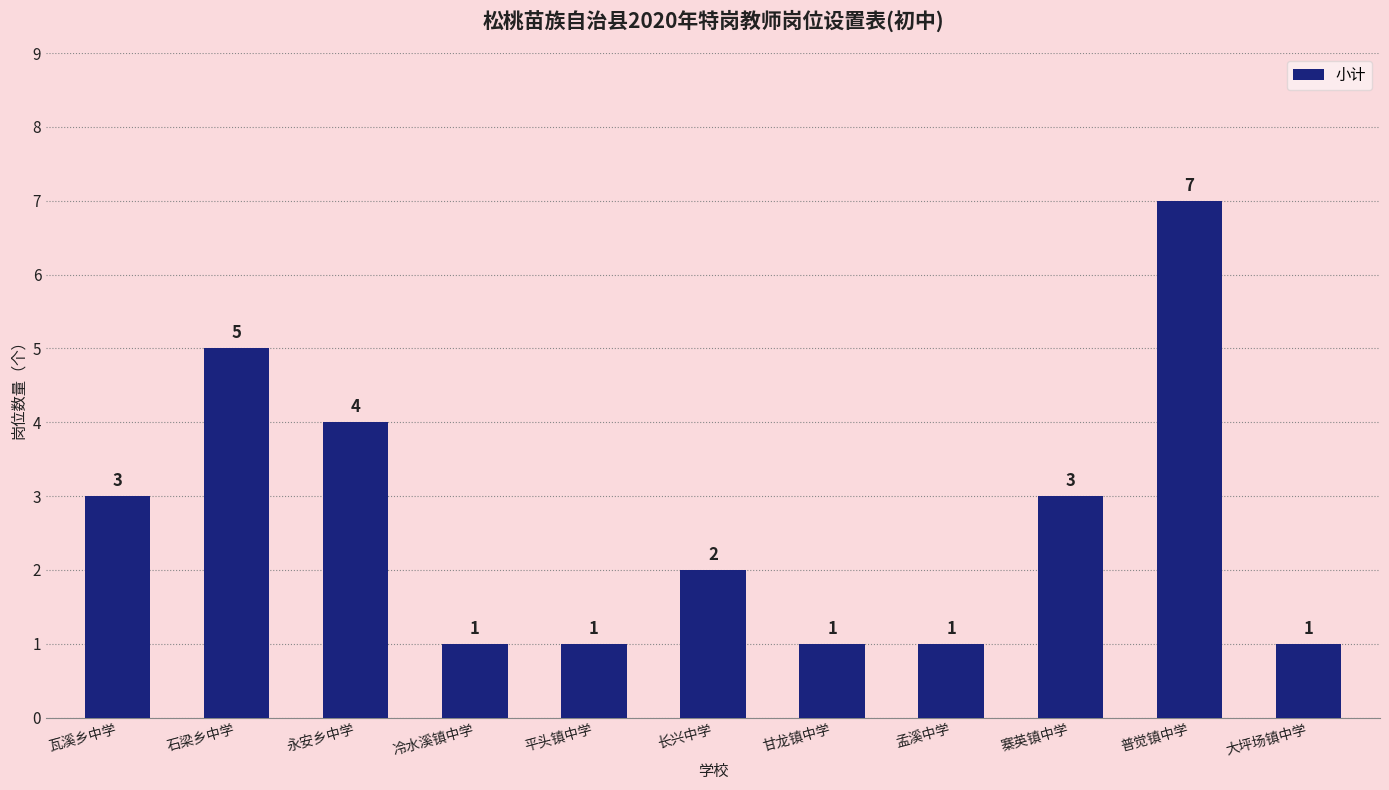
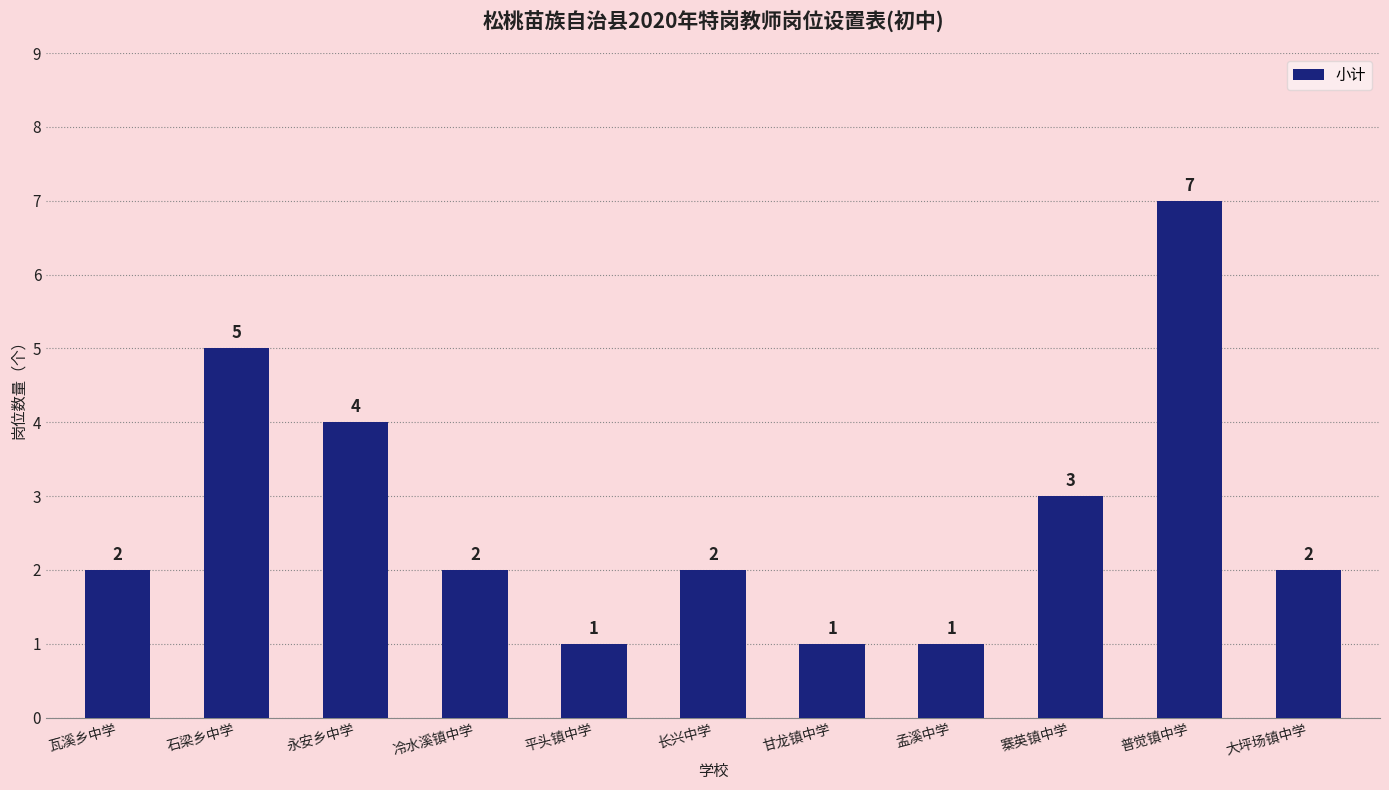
  {
-   "瓦溪乡中学": 3,
+   "瓦溪乡中学": 2,
    "石梁乡中学": 5,
    "永安乡中学": 4,
-   "冷水溪镇中学": 1,
+   "冷水溪镇中学": 2,
    "平头镇中学": 1,
    "长兴中学": 2,
    "甘龙镇中学": 1,
    "孟溪中学": 1,
    "寨英镇中学": 3,
    "普觉镇中学": 7,
-   "大坪场镇中学": 1
+   "大坪场镇中学": 2
  }
